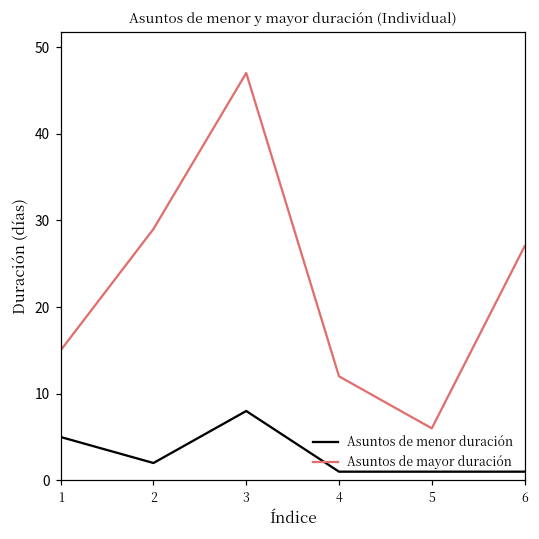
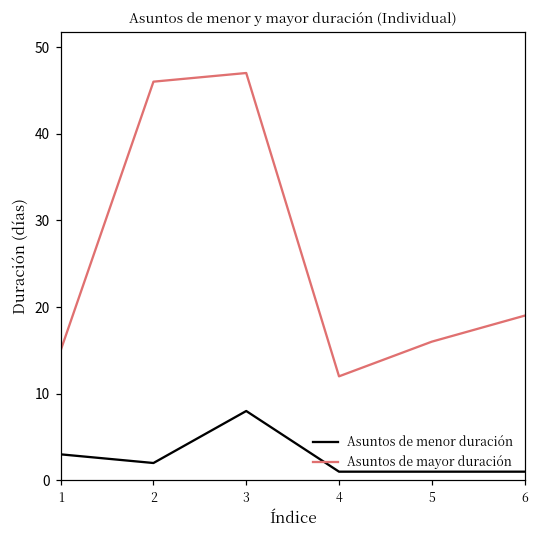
  {
    "Asuntos de menor duración": {
-     "1": 5,
+     "1": 3,
      "2": 2,
      "3": 8,
      "4": 1,
      "5": 1,
      "6": 1
    },
    "Asuntos de mayor duración": {
      "1": 15,
-     "2": 29,
+     "2": 46,
      "3": 47,
      "4": 12,
-     "5": 6,
-     "6": 27
+     "5": 16,
+     "6": 19
    }
  }
